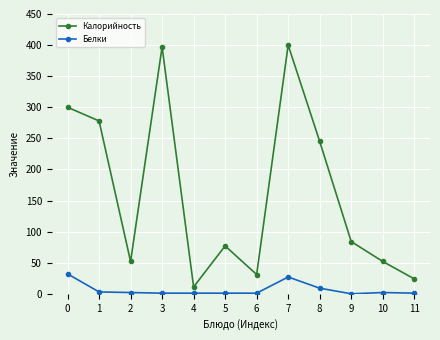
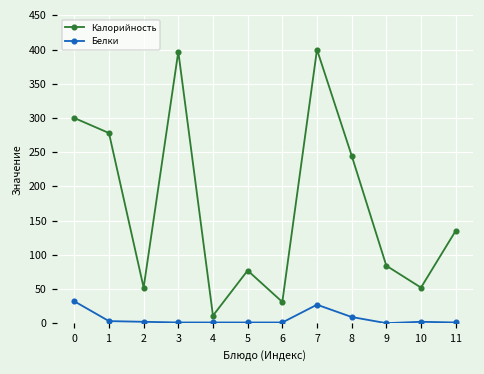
  {
    "Калорийность": {
      "0": 300,
      "1": 280,
      "2": 50,
      "3": 400,
      "4": 10,
      "5": 80,
      "6": 30,
      "7": 400,
      "8": 250,
      "9": 80,
      "10": 50,
-     "11": 20
+     "11": 140
    },
    "Белки": {
      "0": 30,
      "1": 0,
      "2": 0,
      "3": 0,
      "4": 0,
      "5": 0,
      "6": 0,
      "7": 30,
      "8": 10,
      "9": 0,
      "10": 0,
      "11": 0
    }
  }
